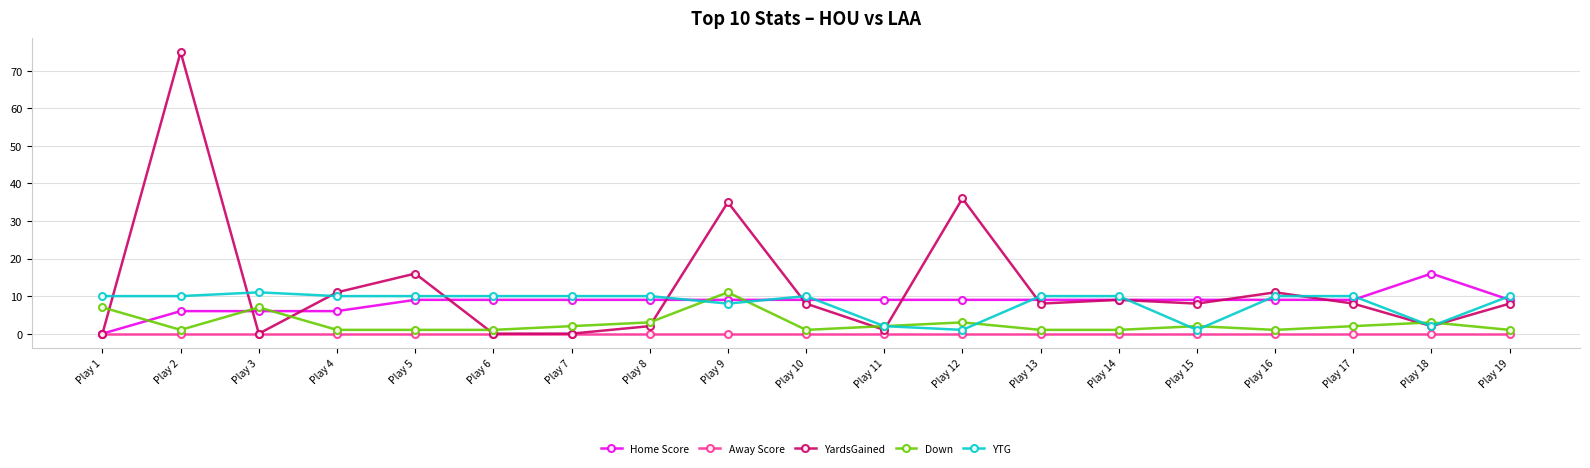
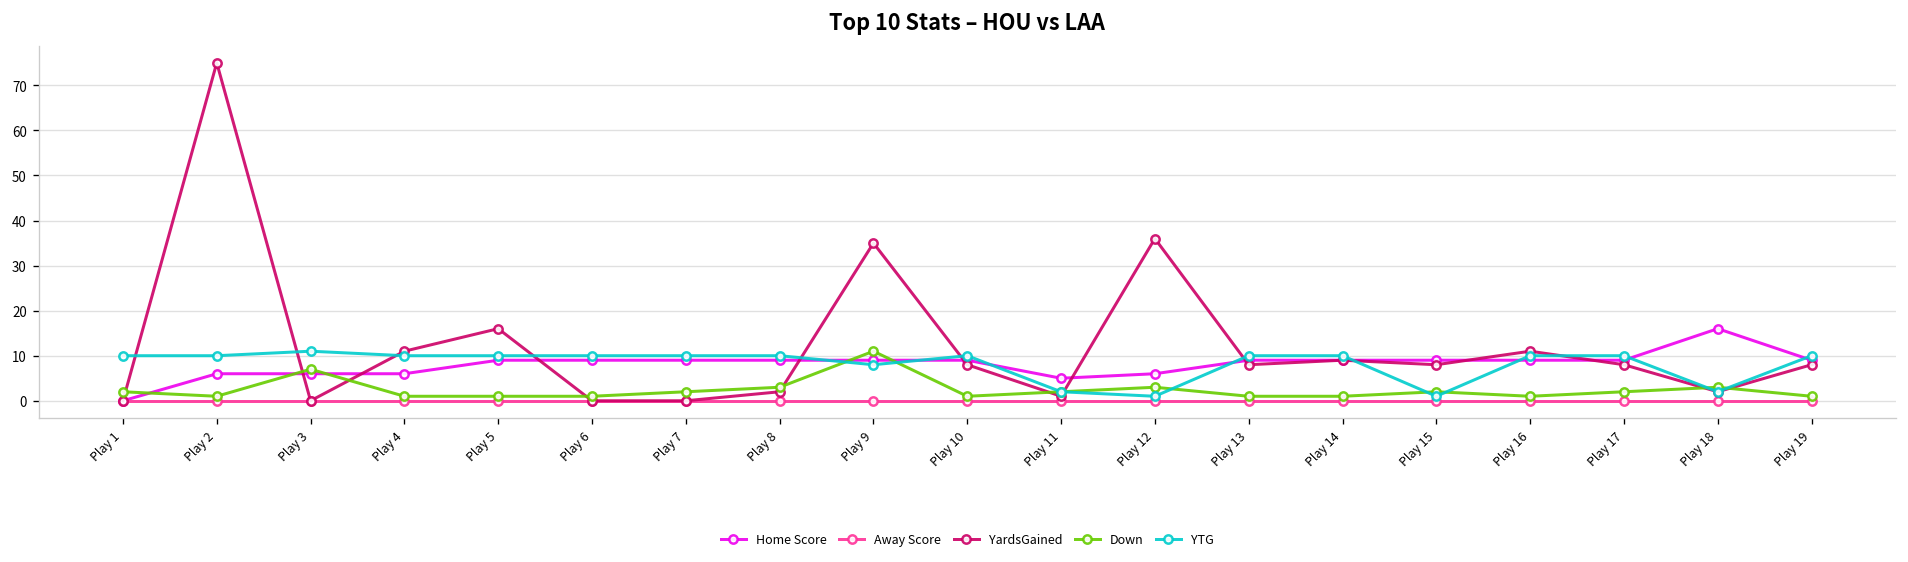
  {
    "Home Score": {
      "Play 2": 6,
      "Play 3": 6,
      "Play 4": 6,
      "Play 5": 9,
      "Play 6": 9,
      "Play 7": 9,
      "Play 8": 9,
      "Play 9": 9,
      "Play 10": 9,
-     "Play 11": 9,
-     "Play 12": 9,
+     "Play 11": 5,
+     "Play 12": 6,
      "Play 13": 9,
      "Play 15": 9,
      "Play 16": 9,
      "Play 17": 9,
      "Play 18": 16,
      "Play 19": 9
    },
    "Away Score": {
      "Play 2": 0,
      "Play 4": 0,
      "Play 5": 0,
      "Play 8": 0,
      "Play 9": 0,
      "Play 10": 0,
      "Play 11": 0,
      "Play 12": 0,
      "Play 13": 0,
      "Play 14": 0,
      "Play 15": 0,
      "Play 16": 0,
      "Play 17": 0,
      "Play 18": 0,
      "Play 19": 0
    },
    "YardsGained": {
      "Play 2": 75,
      "Play 4": 11,
      "Play 5": 16,
      "Play 8": 2,
      "Play 9": 35,
      "Play 10": 8,
      "Play 11": 1,
      "Play 12": 36,
      "Play 13": 8,
      "Play 15": 8,
      "Play 16": 11,
      "Play 17": 8,
      "Play 19": 8
    },
    "Down": {
-     "Play 1": 7,
+     "Play 1": 2,
      "Play 2": 1,
      "Play 3": 7,
      "Play 4": 1,
      "Play 5": 1,
      "Play 6": 1,
      "Play 7": 2,
      "Play 8": 3,
      "Play 9": 11,
      "Play 10": 1,
      "Play 12": 3,
      "Play 13": 1,
      "Play 14": 1,
      "Play 15": 2,
      "Play 16": 1,
      "Play 17": 2,
      "Play 18": 3,
      "Play 19": 1
    },
    "YTG": {
      "Play 1": 10,
      "Play 2": 10,
      "Play 3": 11,
      "Play 4": 10,
      "Play 5": 10,
      "Play 6": 10,
      "Play 7": 10,
      "Play 8": 10,
      "Play 9": 8,
      "Play 10": 10,
      "Play 12": 1,
      "Play 13": 10,
      "Play 14": 10,
      "Play 15": 1,
      "Play 16": 10,
      "Play 17": 10,
      "Play 19": 10
    }
  }
